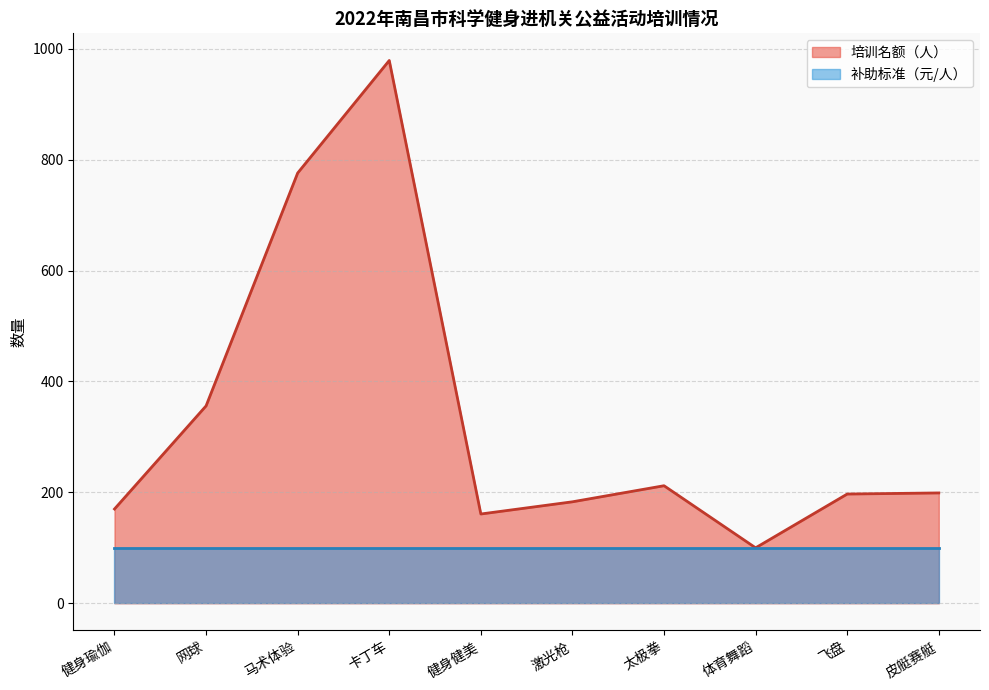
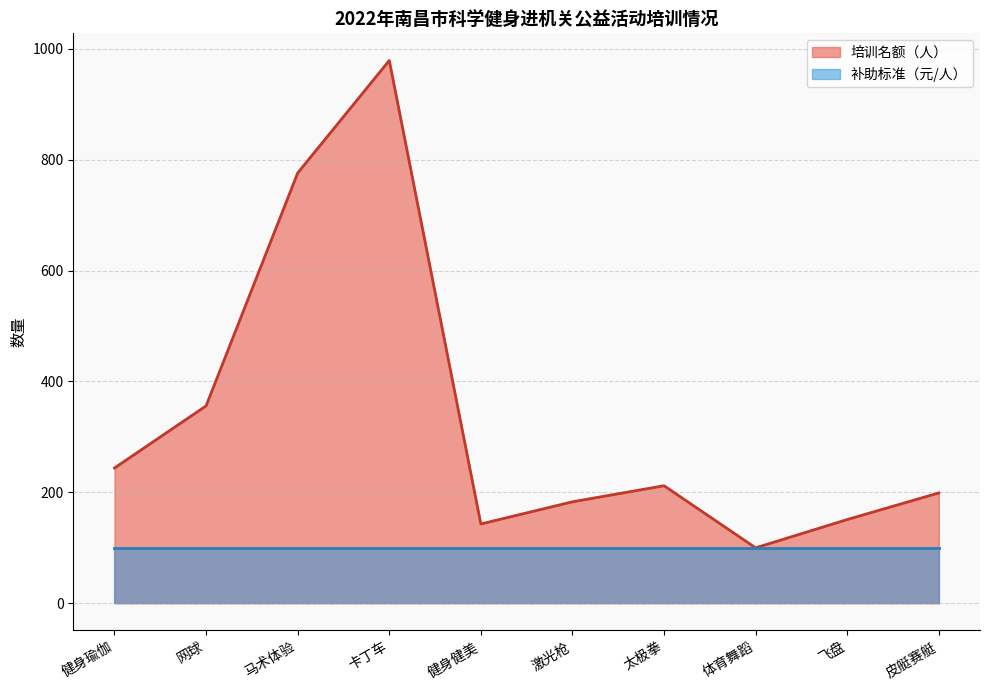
  {
    "培训名额（人）": {
-     "健身瑜伽": 170,
+     "健身瑜伽": 240,
      "网球": 360,
      "马术体验": 780,
      "卡丁车": 980,
-     "健身健美": 160,
+     "健身健美": 140,
      "激光枪": 180,
      "太极拳": 210,
-     "飞盘": 200,
+     "飞盘": 150,
      "皮艇赛艇": 200
    },
    "补助标准（元/人）": {
      "健身瑜伽": 100,
      "网球": 100,
      "马术体验": 100,
      "卡丁车": 100,
      "健身健美": 100,
      "激光枪": 100,
      "太极拳": 100,
      "飞盘": 100,
      "皮艇赛艇": 100
    }
  }
